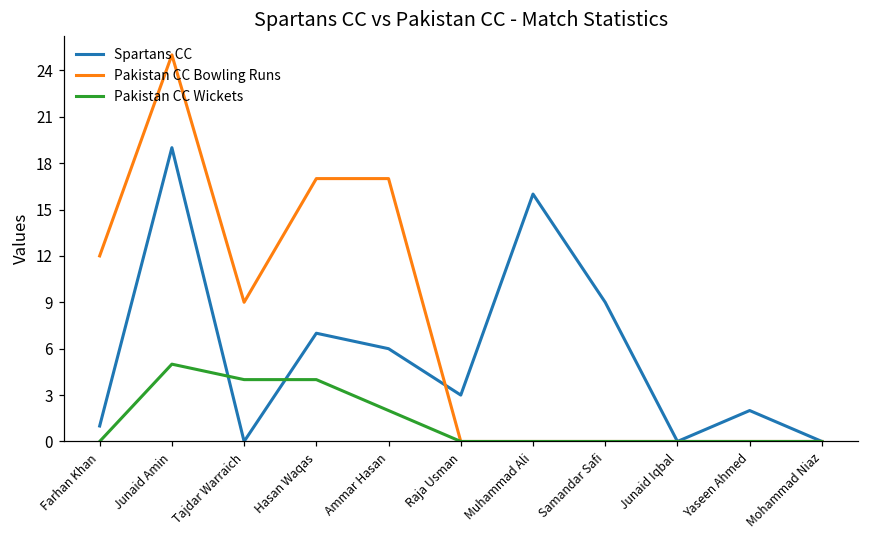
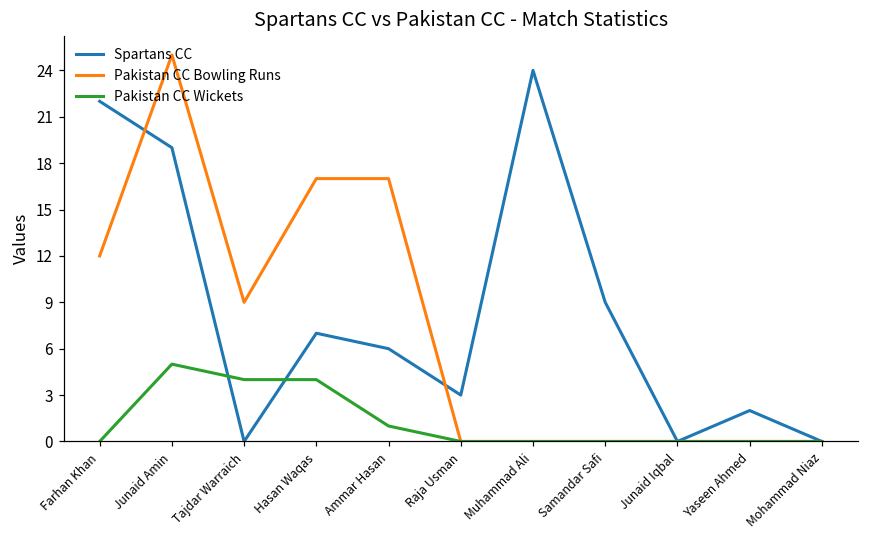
  {
    "Spartans CC": {
-     "Farhan Khan": 1,
+     "Farhan Khan": 22,
      "Junaid Amin": 19,
      "Tajdar Warraich": 0,
      "Hasan Waqas": 7,
      "Ammar Hasan": 6,
      "Raja Usman": 3,
-     "Muhammad Ali": 16,
+     "Muhammad Ali": 24,
      "Samandar Safi": 9,
      "Yaseen Ahmed": 2
    },
    "Pakistan CC Bowling Runs": {
      "Farhan Khan": 12,
      "Junaid Amin": 25,
      "Tajdar Warraich": 9,
      "Hasan Waqas": 17,
      "Ammar Hasan": 17
    },
    "Pakistan CC Wickets": {
      "Farhan Khan": 0,
      "Junaid Amin": 5,
      "Tajdar Warraich": 4,
      "Hasan Waqas": 4,
-     "Ammar Hasan": 2
+     "Ammar Hasan": 1
    }
  }
